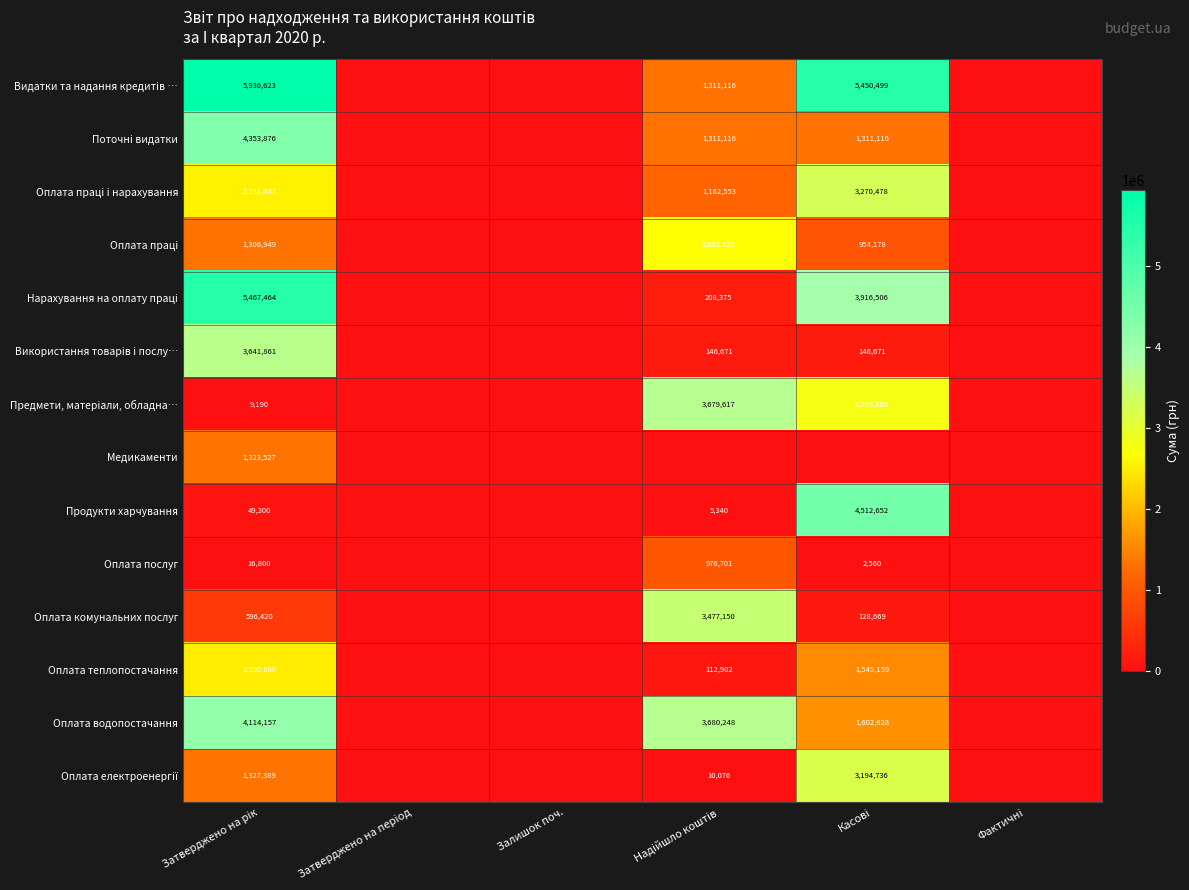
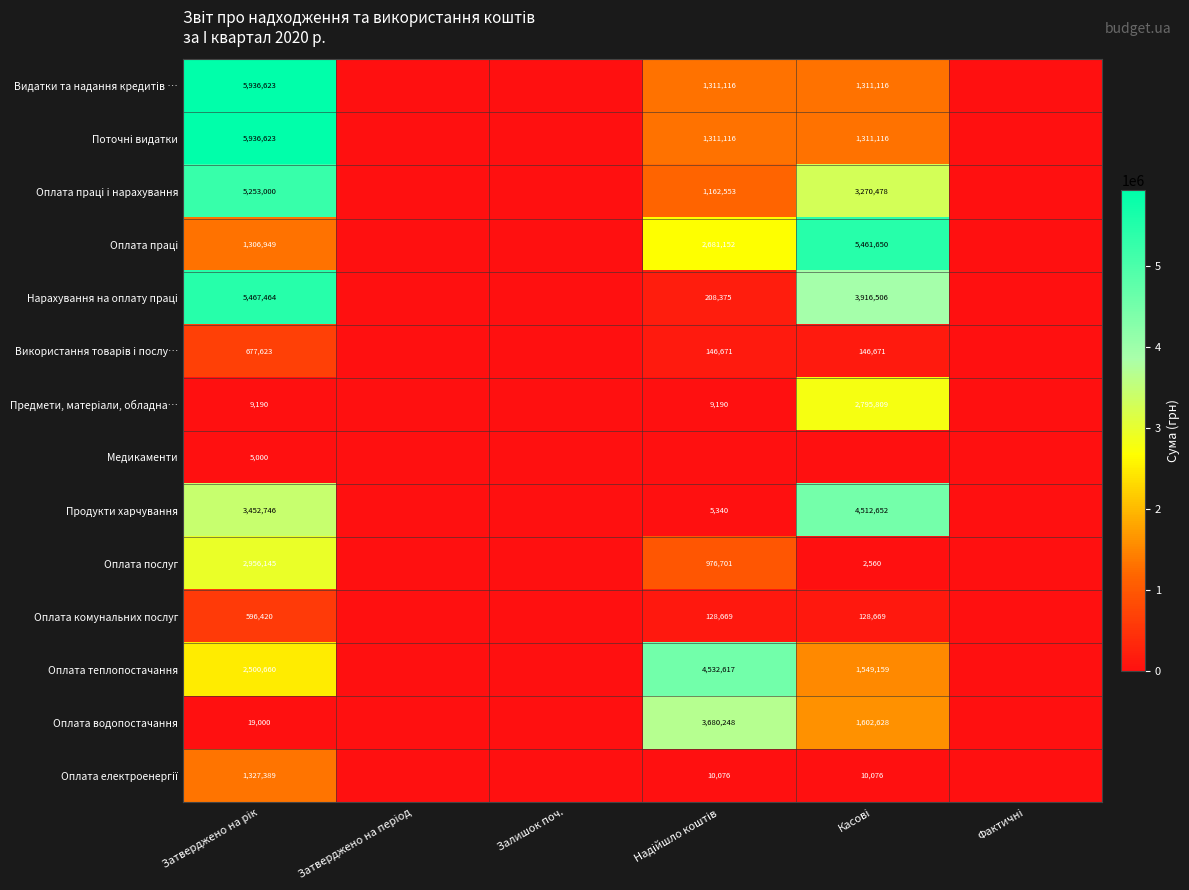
  {
    "Видатки та надання кредитів …": {
      "Затверджено на рік": "5,936,623",
      "Надійшло коштів": "1,311,116",
-     "Касові": "5,450,499"
+     "Касові": "1,311,116"
    },
    "Поточні видатки": {
-     "Затверджено на рік": "4,353,876",
+     "Затверджено на рік": "5,936,623",
      "Надійшло коштів": "1,311,116",
      "Касові": "1,311,116"
    },
    "Оплата праці і нарахування": {
-     "Затверджено на рік": "2,531,642",
+     "Затверджено на рік": "5,253,000",
      "Надійшло коштів": "1,162,553",
      "Касові": "3,270,478"
    },
    "Оплата праці": {
      "Затверджено на рік": "1,306,949",
      "Надійшло коштів": "2,681,152",
-     "Касові": "954,178"
+     "Касові": "5,461,650"
    },
    "Нарахування на оплату праці": {
      "Затверджено на рік": "5,467,464",
      "Надійшло коштів": "208,375",
      "Касові": "3,916,506"
    },
    "Використання товарів і послу…": {
-     "Затверджено на рік": "3,641,861",
+     "Затверджено на рік": "677,623",
      "Надійшло коштів": "146,671",
      "Касові": "146,671"
    },
    "Предмети, матеріали, обладна…": {
      "Затверджено на рік": "9,190",
-     "Надійшло коштів": "3,679,617",
+     "Надійшло коштів": "9,190",
      "Касові": "2,795,809"
    },
    "Медикаменти": {
-     "Затверджено на рік": "1,323,527"
+     "Затверджено на рік": "5,000"
    },
    "Продукти харчування": {
-     "Затверджено на рік": "49,300",
+     "Затверджено на рік": "3,452,746",
      "Надійшло коштів": "5,340",
      "Касові": "4,512,652"
    },
    "Оплата послуг": {
-     "Затверджено на рік": "16,800",
+     "Затверджено на рік": "2,956,145",
      "Надійшло коштів": "976,701",
      "Касові": "2,560"
    },
    "Оплата комунальних послуг": {
      "Затверджено на рік": "596,420",
-     "Надійшло коштів": "3,477,150",
+     "Надійшло коштів": "128,669",
      "Касові": "128,669"
    },
    "Оплата теплопостачання": {
      "Затверджено на рік": "2,500,660",
-     "Надійшло коштів": "112,902",
+     "Надійшло коштів": "4,532,617",
      "Касові": "1,549,159"
    },
    "Оплата водопостачання": {
-     "Затверджено на рік": "4,114,157",
+     "Затверджено на рік": "19,000",
      "Надійшло коштів": "3,680,248",
      "Касові": "1,602,628"
    },
    "Оплата електроенергії": {
      "Затверджено на рік": "1,327,389",
      "Надійшло коштів": "10,076",
-     "Касові": "3,194,736"
+     "Касові": "10,076"
    }
  }
